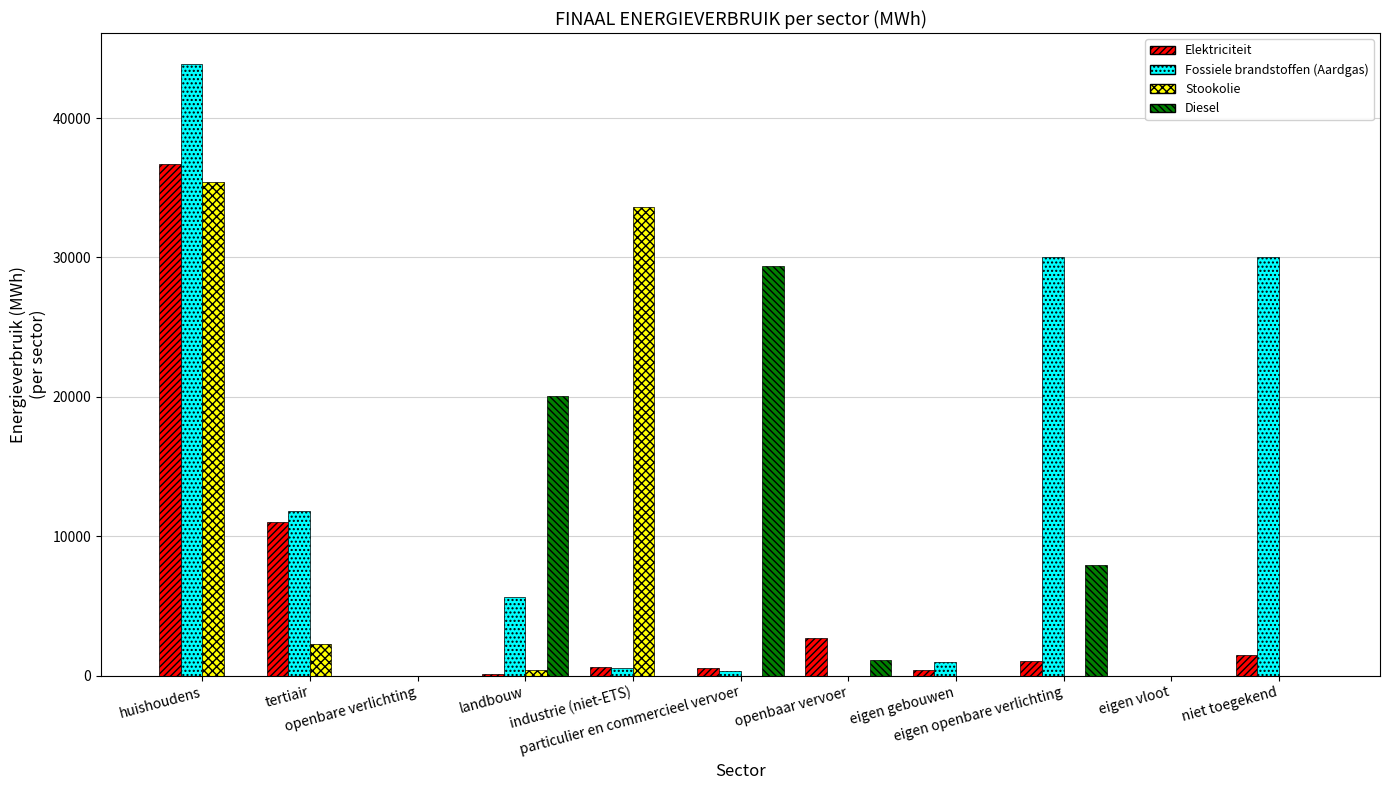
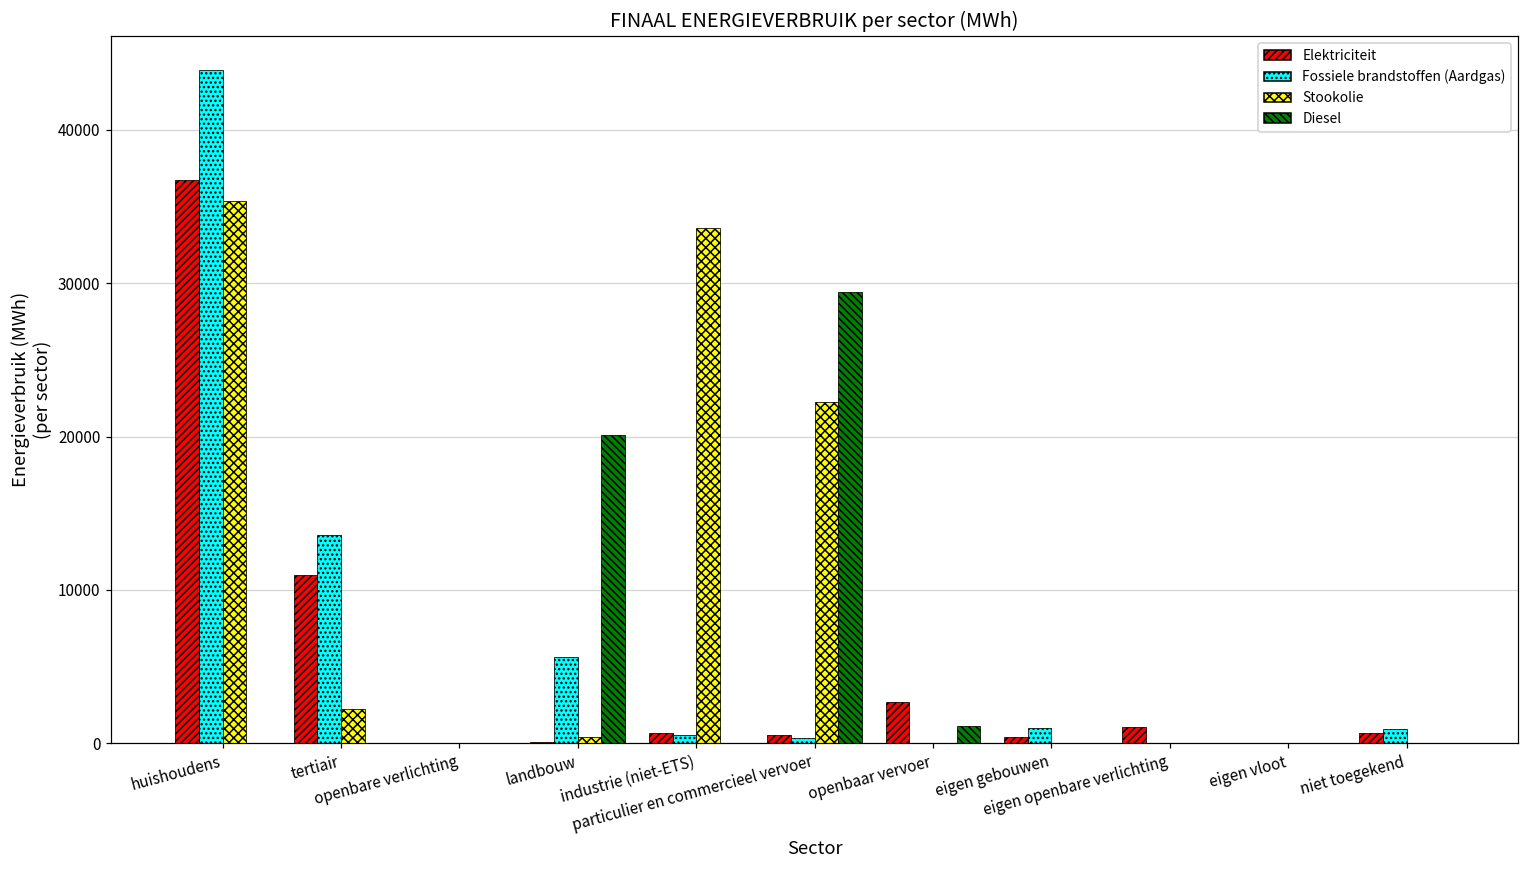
  {
    "Elektriciteit": {
      "huishoudens": 36700,
      "tertiair": 11000,
      "openbare verlichting": 0,
      "industrie (niet-ETS)": 600,
      "particulier en commercieel vervoer": 500,
      "openbaar vervoer": 2700,
      "eigen gebouwen": 400,
      "eigen openbare verlichting": 1000,
      "eigen vloot": 0,
-     "niet toegekend": 1500
+     "niet toegekend": 600
    },
    "Fossiele brandstoffen (Aardgas)": {
      "huishoudens": 43900,
-     "tertiair": 11800,
+     "tertiair": 13600,
      "openbare verlichting": 0,
      "landbouw": 5600,
      "industrie (niet-ETS)": 500,
      "particulier en commercieel vervoer": 300,
      "openbaar vervoer": 0,
      "eigen gebouwen": 1000,
-     "eigen openbare verlichting": 30000,
+     "eigen openbare verlichting": 0,
      "eigen vloot": 0,
-     "niet toegekend": 30000
+     "niet toegekend": 900
    },
    "Stookolie": {
      "huishoudens": 35400,
      "tertiair": 2200,
      "openbare verlichting": 0,
      "landbouw": 400,
      "industrie (niet-ETS)": 33600,
-     "particulier en commercieel vervoer": 0,
+     "particulier en commercieel vervoer": 22200,
      "openbaar vervoer": 0,
      "eigen gebouwen": 0,
      "eigen openbare verlichting": 0,
      "eigen vloot": 0,
      "niet toegekend": 0
    },
    "Diesel": {
      "huishoudens": 0,
      "tertiair": 0,
      "openbare verlichting": 0,
      "landbouw": 20100,
      "industrie (niet-ETS)": 0,
      "particulier en commercieel vervoer": 29400,
      "openbaar vervoer": 1100,
      "eigen gebouwen": 0,
-     "eigen openbare verlichting": 8000,
+     "eigen openbare verlichting": 0,
      "eigen vloot": 0,
      "niet toegekend": 0
    }
  }
